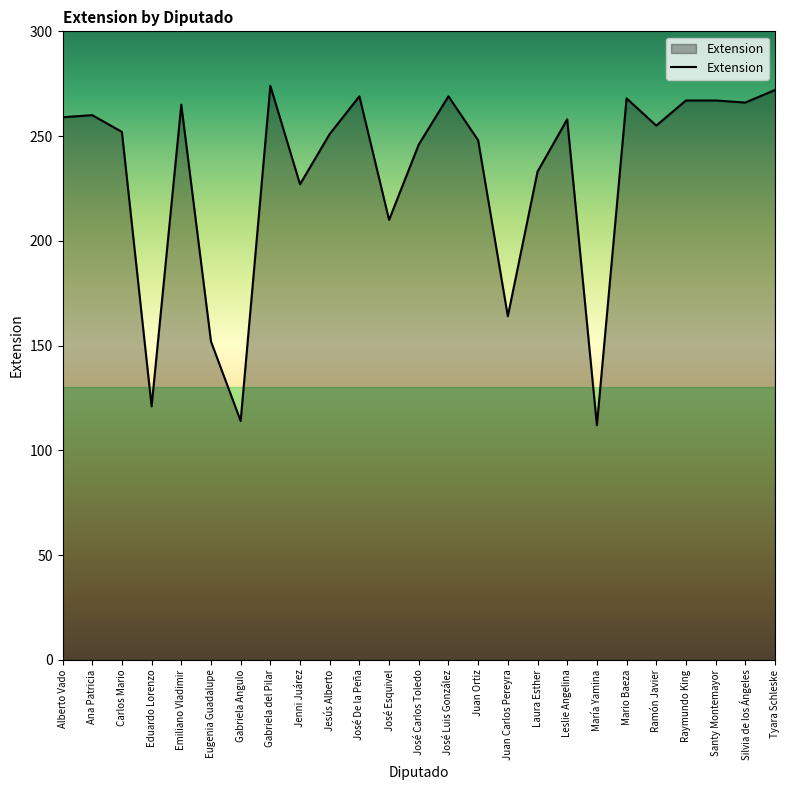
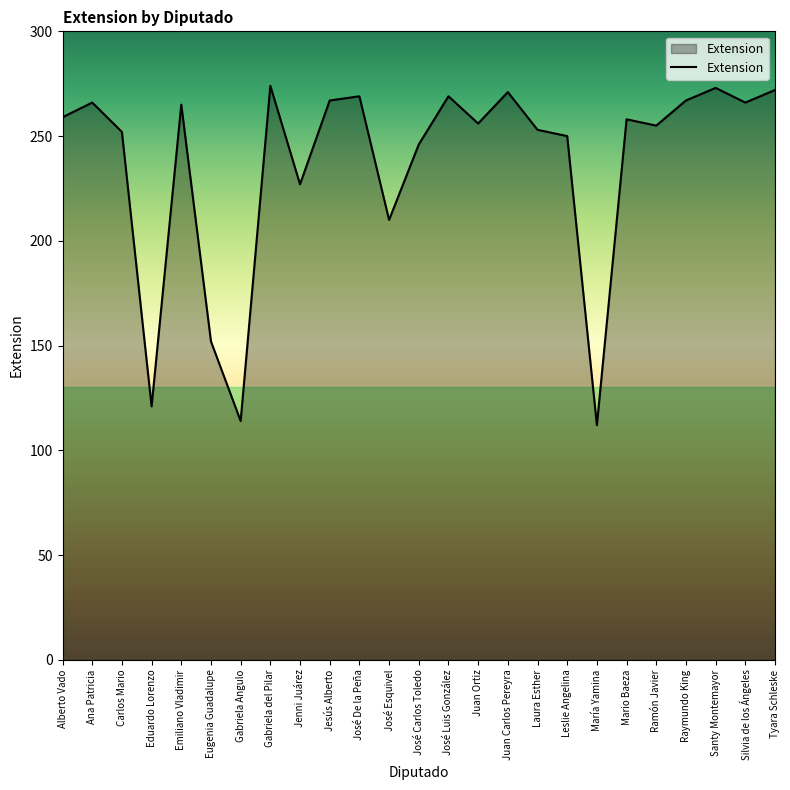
  {
    "Alberto Vado": 259,
-   "Ana Patricia": 260,
+   "Ana Patricia": 266,
    "Carlos Mario": 252,
    "Eduardo Lorenzo": 121,
    "Emiliano Vladimir": 265,
    "Eugenia Guadalupe": 152,
    "Gabriela Angulo": 114,
    "Gabriela del Pilar": 274,
    "Jenni Juárez": 227,
-   "Jesús Alberto": 251,
+   "Jesús Alberto": 267,
    "José De la Peña": 269,
    "José Esquivel": 210,
    "José Carlos Toledo": 246,
    "José Luis González": 269,
-   "Juan Ortiz": 248,
-   "Juan Carlos Pereyra": 164,
-   "Laura Esther": 233,
-   "Leslie Angelina": 258,
+   "Juan Ortiz": 256,
+   "Juan Carlos Pereyra": 271,
+   "Laura Esther": 253,
+   "Leslie Angelina": 250,
    "María Yamina": 112,
-   "Mario Baeza": 268,
+   "Mario Baeza": 258,
    "Ramón Javier": 255,
    "Raymundo King": 267,
-   "Santy Montemayor": 267,
+   "Santy Montemayor": 273,
    "Silvia de los Ángeles": 266,
    "Tyara Schleske": 272
  }
